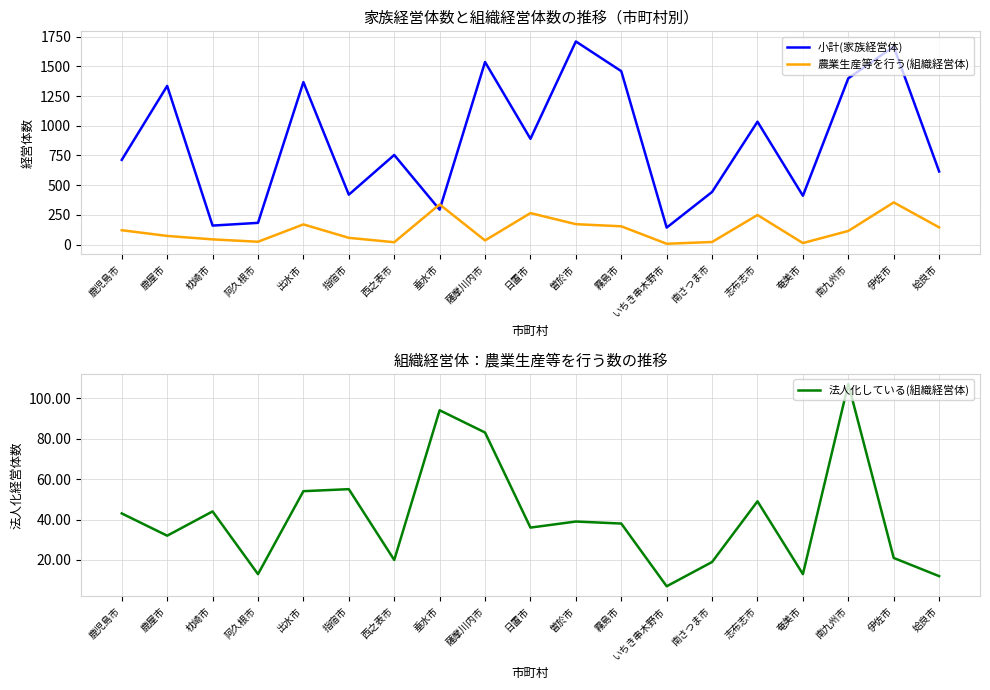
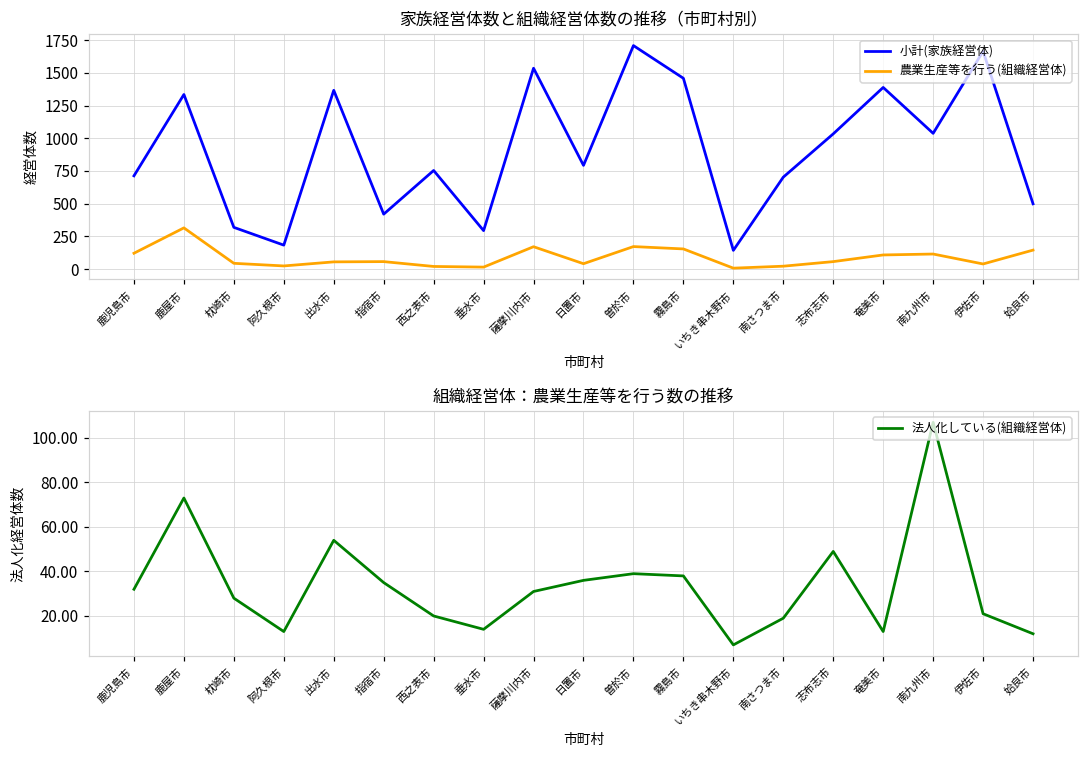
  {
    "家族経営体数と組織経営体数の推移（市町村別）": {
      "小計(家族経営体)": {
        "鹿児島市": 710,
        "鹿屋市": 1340,
-       "枕崎市": 160,
+       "枕崎市": 320,
        "阿久根市": 180,
        "出水市": 1370,
        "指宿市": 420,
        "西之表市": 750,
        "垂水市": 290,
        "薩摩川内市": 1540,
-       "日置市": 890,
+       "日置市": 790,
        "曽於市": 1710,
        "霧島市": 1460,
        "いちき串木野市": 140,
-       "南さつま市": 440,
+       "南さつま市": 700,
        "志布志市": 1030,
-       "奄美市": 410,
-       "南九州市": 1400,
-       "姶良市": 620
+       "奄美市": 1390,
+       "南九州市": 1040,
+       "姶良市": 500
      },
      "農業生産等を行う(組織経営体)": {
        "鹿児島市": 120,
-       "鹿屋市": 70,
+       "鹿屋市": 320,
        "枕崎市": 40,
        "阿久根市": 20,
-       "出水市": 170,
+       "出水市": 60,
        "指宿市": 60,
        "西之表市": 20,
-       "垂水市": 340,
-       "薩摩川内市": 40,
-       "日置市": 270,
+       "垂水市": 20,
+       "薩摩川内市": 170,
+       "日置市": 40,
        "曽於市": 170,
        "霧島市": 150,
        "いちき串木野市": 10,
        "南さつま市": 20,
-       "志布志市": 250,
-       "奄美市": 10,
+       "志布志市": 60,
+       "奄美市": 110,
        "南九州市": 120,
-       "伊佐市": 360,
+       "伊佐市": 40,
        "姶良市": 150
      }
    },
    "組織経営体：農業生産等を行う数の推移": {
-     "鹿児島市": 43,
-     "鹿屋市": 32,
-     "枕崎市": 44,
+     "鹿児島市": 32,
+     "鹿屋市": 73,
+     "枕崎市": 28,
      "阿久根市": 13,
      "出水市": 54,
-     "指宿市": 55,
+     "指宿市": 35,
      "西之表市": 20,
-     "垂水市": 94,
-     "薩摩川内市": 83,
+     "垂水市": 14,
+     "薩摩川内市": 31,
      "日置市": 36,
      "曽於市": 39,
      "霧島市": 38,
      "いちき串木野市": 7,
      "南さつま市": 19,
      "志布志市": 49,
      "奄美市": 13,
      "伊佐市": 21,
      "姶良市": 12
    }
  }
